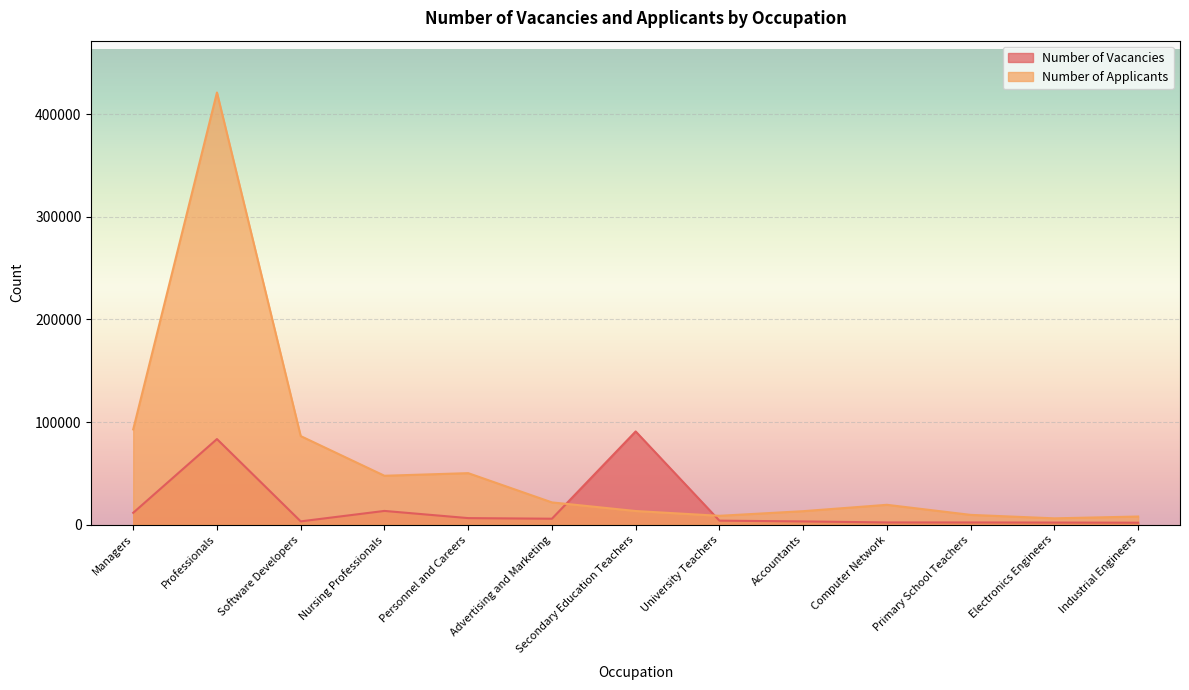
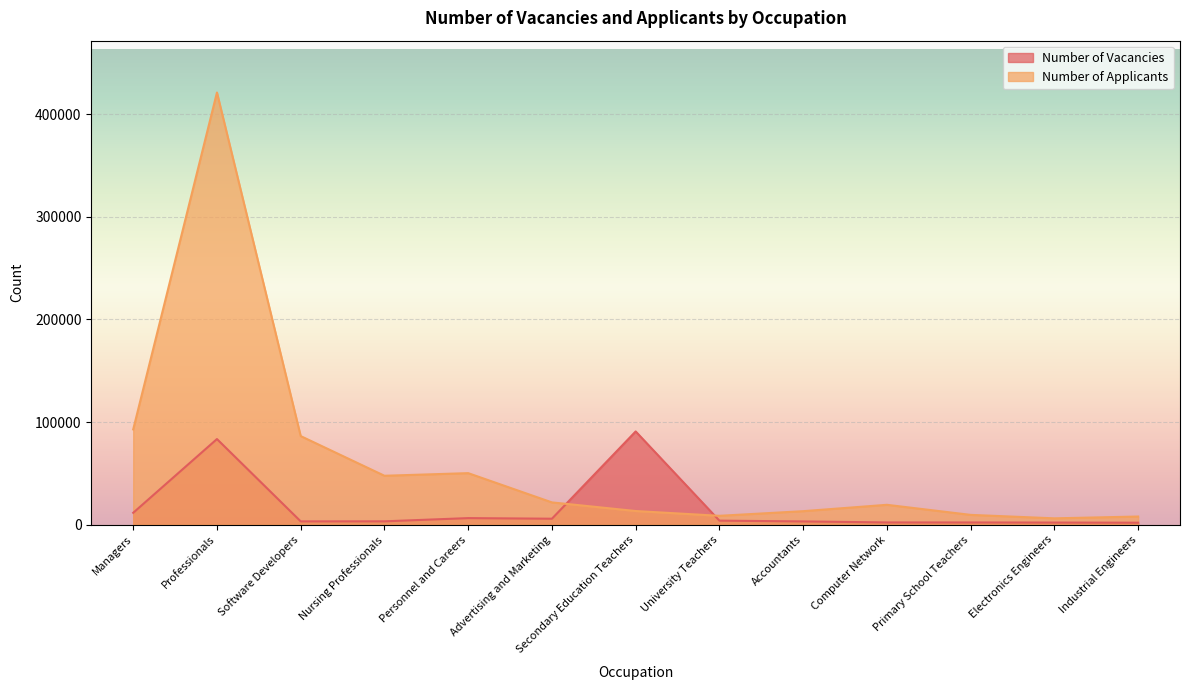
  {
    "Number of Vacancies": {
      "Managers": 12000,
      "Professionals": 83000,
      "Software Developers": 3000,
-     "Nursing Professionals": 13000,
+     "Nursing Professionals": 3000,
      "Personnel and Careers": 6000,
      "Advertising and Marketing": 6000,
      "Secondary Education Teachers": 91000,
      "University Teachers": 4000,
      "Accountants": 3000,
      "Computer Network": 2000,
      "Primary School Teachers": 2000,
      "Electronics Engineers": 2000,
      "Industrial Engineers": 2000
    },
    "Number of Applicants": {
      "Managers": 93000,
      "Professionals": 421000,
      "Software Developers": 86000,
      "Nursing Professionals": 48000,
      "Personnel and Careers": 50000,
      "Advertising and Marketing": 22000,
      "Secondary Education Teachers": 13000,
      "University Teachers": 9000,
      "Accountants": 13000,
      "Computer Network": 19000,
      "Primary School Teachers": 9000,
      "Electronics Engineers": 6000,
      "Industrial Engineers": 8000
    }
  }
